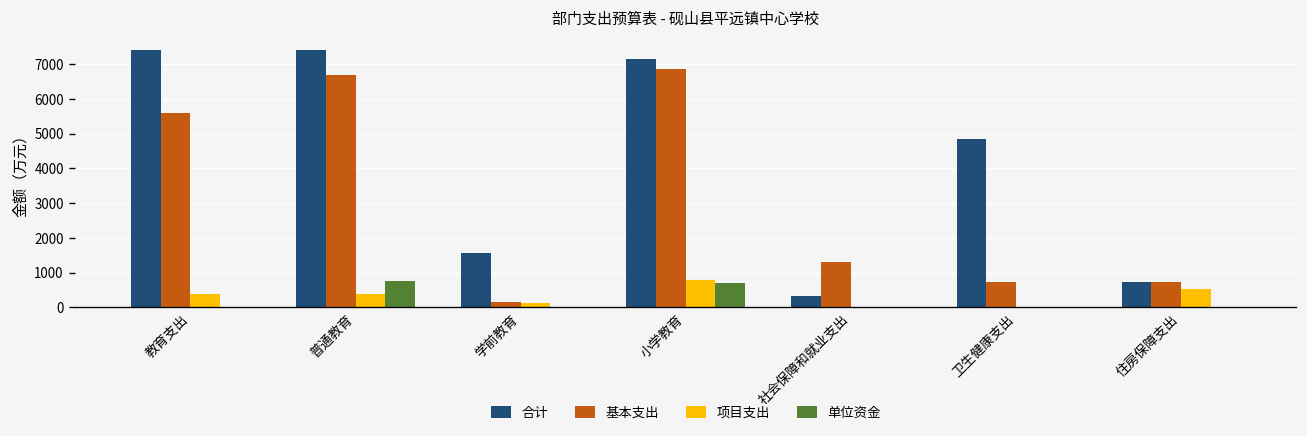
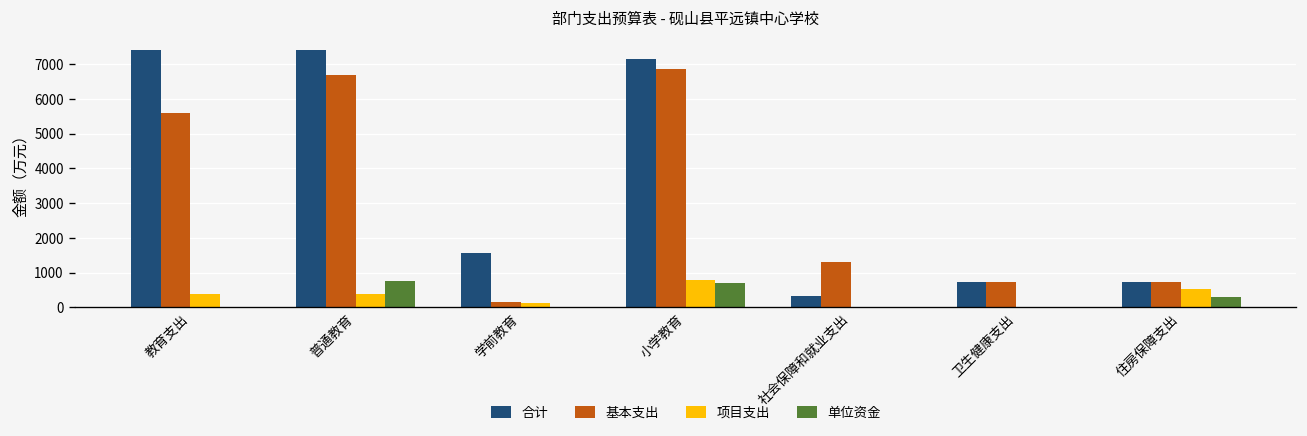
  {
    "合计": {
      "教育支出": 7400,
      "普通教育": 7400,
      "学前教育": 1600,
      "小学教育": 7100,
      "社会保障和就业支出": 300,
-     "卫生健康支出": 4900,
+     "卫生健康支出": 700,
      "住房保障支出": 700
    },
    "基本支出": {
      "教育支出": 5600,
      "普通教育": 6700,
      "学前教育": 200,
      "小学教育": 6900,
      "社会保障和就业支出": 1300,
      "卫生健康支出": 700,
      "住房保障支出": 700
    },
    "项目支出": {
      "教育支出": 400,
      "普通教育": 400,
      "学前教育": 100,
      "小学教育": 800,
      "卫生健康支出": 0,
      "住房保障支出": 500
    },
    "单位资金": {
      "普通教育": 800,
      "学前教育": 0,
      "小学教育": 700,
      "社会保障和就业支出": 0,
      "卫生健康支出": 0,
-     "住房保障支出": 0
+     "住房保障支出": 300
    }
  }
